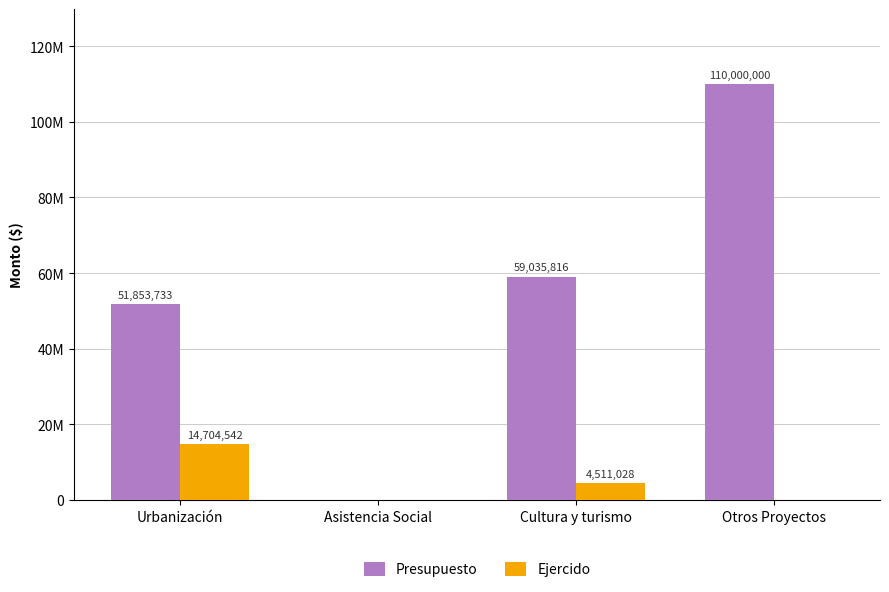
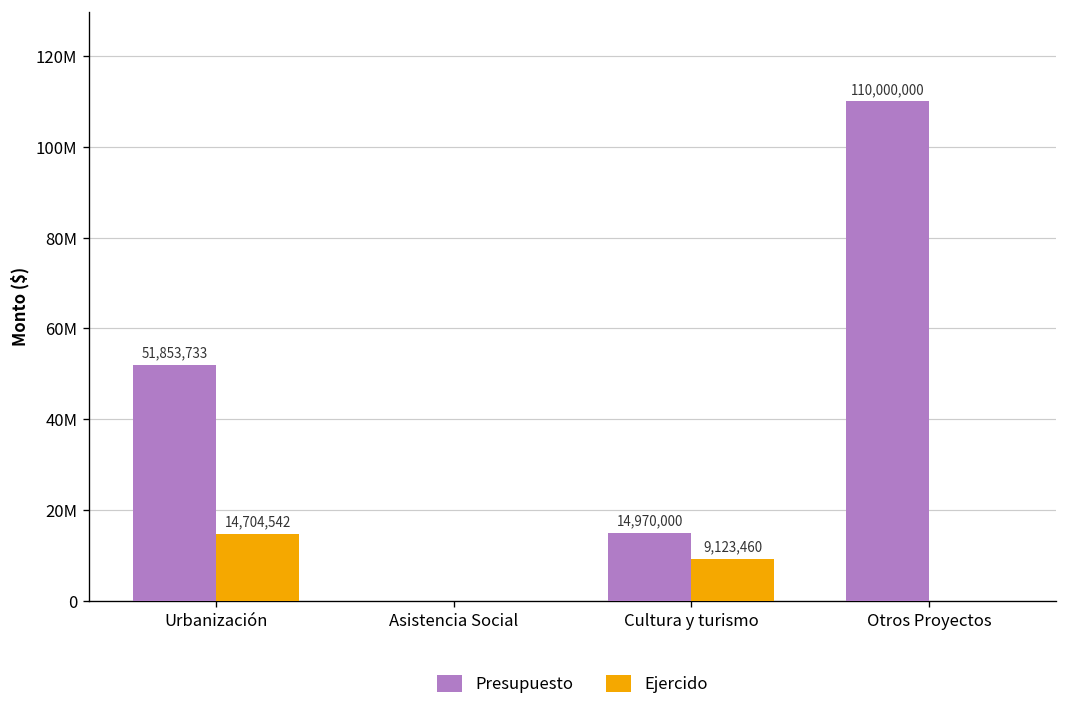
  {
    "Presupuesto": {
      "Urbanización": "51,853,733",
-     "Cultura y turismo": "59,035,816",
+     "Cultura y turismo": "14,970,000",
      "Otros Proyectos": "110,000,000"
    },
    "Ejercido": {
      "Urbanización": "14,704,542",
-     "Cultura y turismo": "4,511,028"
+     "Cultura y turismo": "9,123,460"
    }
  }
